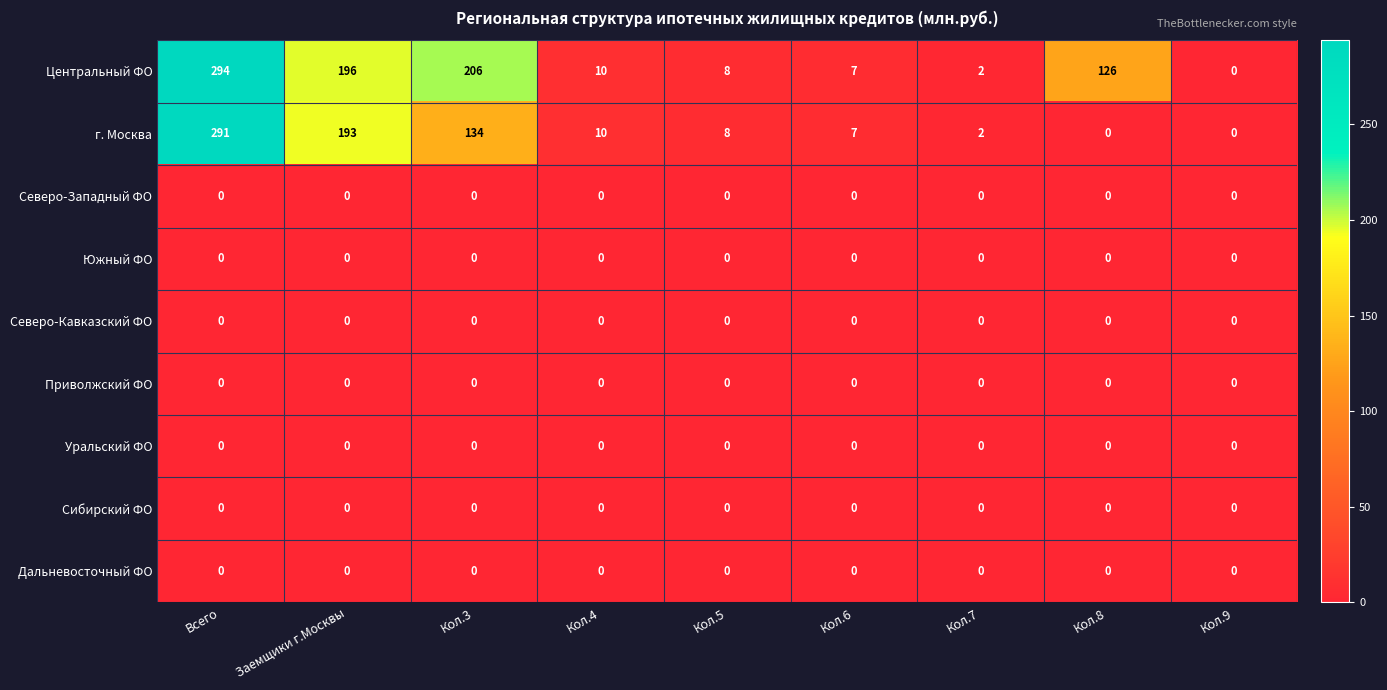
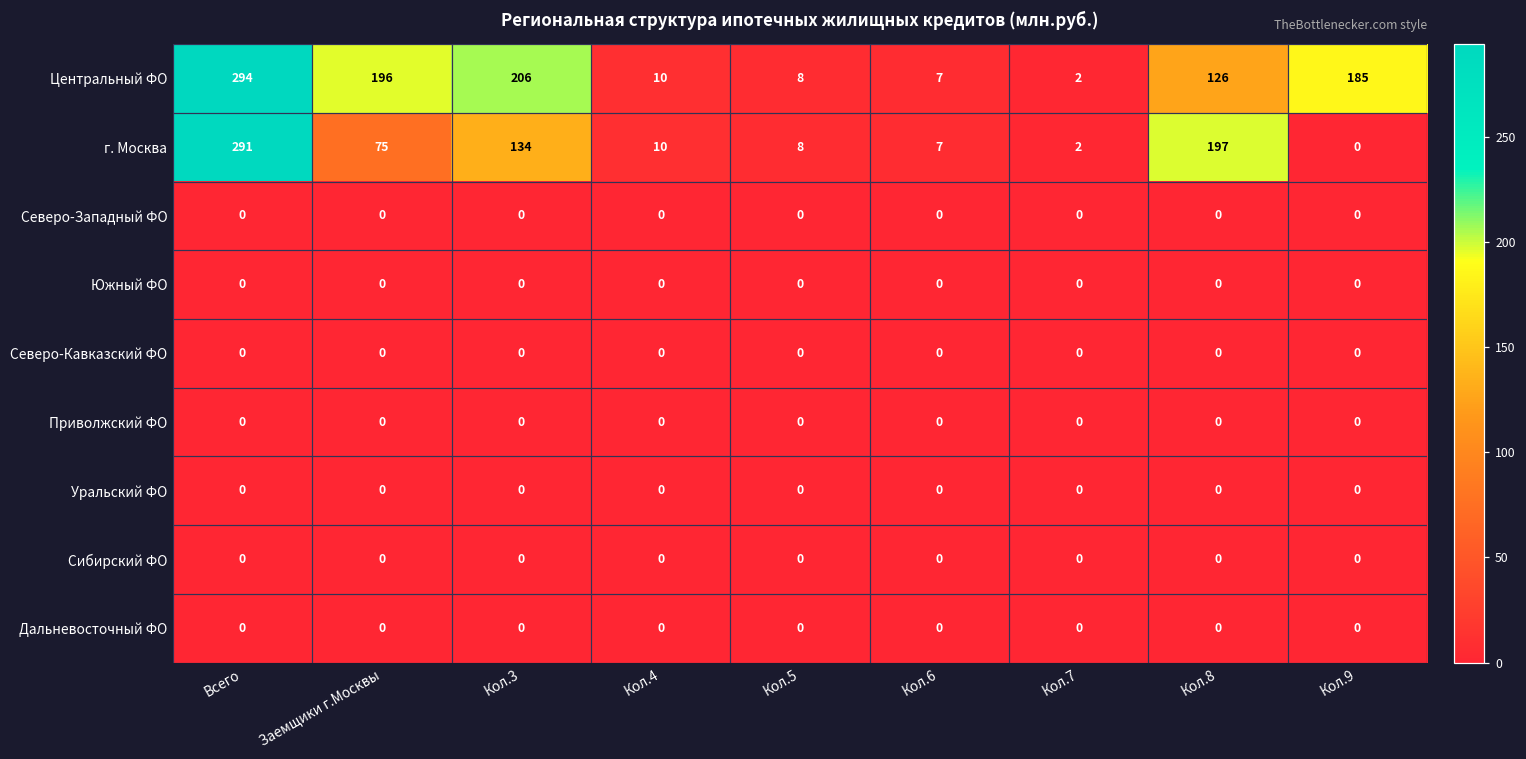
  {
    "Центральный ФО": {
      "Всего": 294,
      "Заемщики г.Москвы": 196,
      "Кол.3": 206,
      "Кол.4": 10,
      "Кол.5": 8,
      "Кол.6": 7,
      "Кол.7": 2,
      "Кол.8": 126,
-     "Кол.9": 0
+     "Кол.9": 185
    },
    "г. Москва": {
      "Всего": 291,
-     "Заемщики г.Москвы": 193,
+     "Заемщики г.Москвы": 75,
      "Кол.3": 134,
      "Кол.4": 10,
      "Кол.5": 8,
      "Кол.6": 7,
      "Кол.7": 2,
-     "Кол.8": 0,
+     "Кол.8": 197,
      "Кол.9": 0
    },
    "Северо-Западный ФО": {
      "Всего": 0,
      "Заемщики г.Москвы": 0,
      "Кол.3": 0,
      "Кол.4": 0,
      "Кол.5": 0,
      "Кол.6": 0,
      "Кол.7": 0,
      "Кол.8": 0,
      "Кол.9": 0
    },
    "Южный ФО": {
      "Всего": 0,
      "Заемщики г.Москвы": 0,
      "Кол.3": 0,
      "Кол.4": 0,
      "Кол.5": 0,
      "Кол.6": 0,
      "Кол.7": 0,
      "Кол.8": 0,
      "Кол.9": 0
    },
    "Северо-Кавказский ФО": {
      "Всего": 0,
      "Заемщики г.Москвы": 0,
      "Кол.3": 0,
      "Кол.4": 0,
      "Кол.5": 0,
      "Кол.6": 0,
      "Кол.7": 0,
      "Кол.8": 0,
      "Кол.9": 0
    },
    "Приволжский ФО": {
      "Всего": 0,
      "Заемщики г.Москвы": 0,
      "Кол.3": 0,
      "Кол.4": 0,
      "Кол.5": 0,
      "Кол.6": 0,
      "Кол.7": 0,
      "Кол.8": 0,
      "Кол.9": 0
    },
    "Уральский ФО": {
      "Всего": 0,
      "Заемщики г.Москвы": 0,
      "Кол.3": 0,
      "Кол.4": 0,
      "Кол.5": 0,
      "Кол.6": 0,
      "Кол.7": 0,
      "Кол.8": 0,
      "Кол.9": 0
    },
    "Сибирский ФО": {
      "Всего": 0,
      "Заемщики г.Москвы": 0,
      "Кол.3": 0,
      "Кол.4": 0,
      "Кол.5": 0,
      "Кол.6": 0,
      "Кол.7": 0,
      "Кол.8": 0,
      "Кол.9": 0
    },
    "Дальневосточный ФО": {
      "Всего": 0,
      "Заемщики г.Москвы": 0,
      "Кол.3": 0,
      "Кол.4": 0,
      "Кол.5": 0,
      "Кол.6": 0,
      "Кол.7": 0,
      "Кол.8": 0,
      "Кол.9": 0
    }
  }
